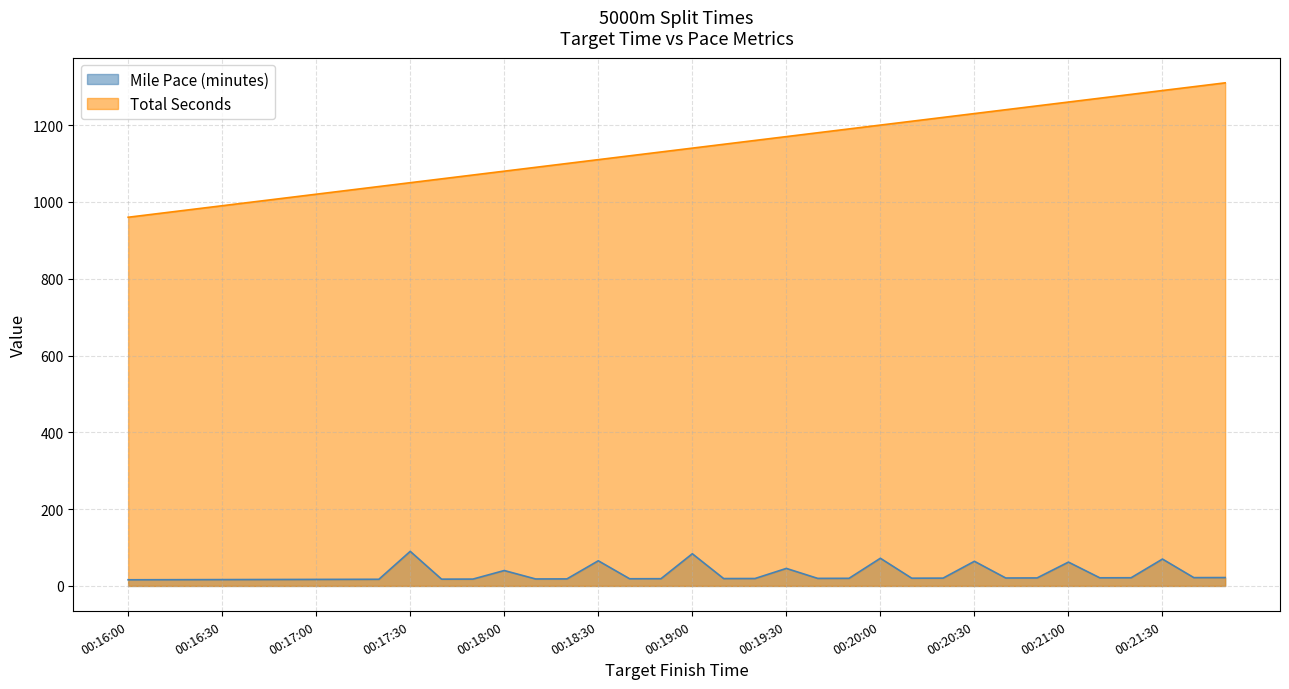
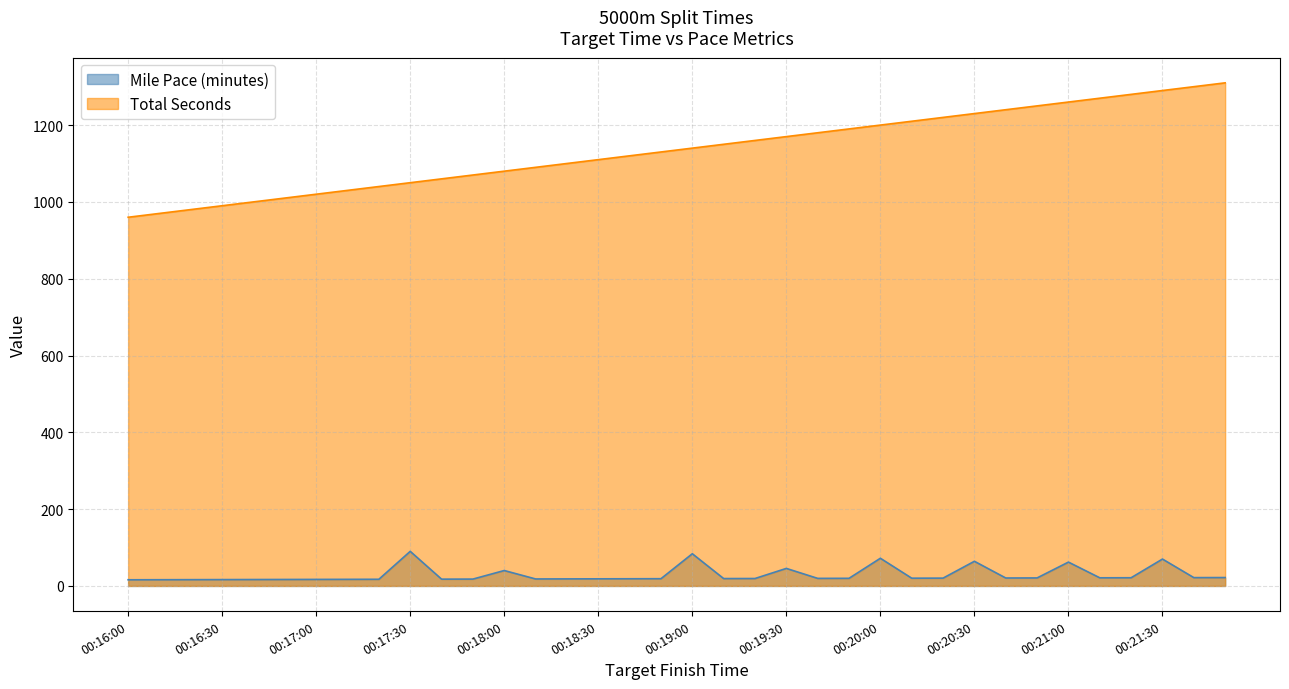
  {
    "Mile Pace (minutes)": {
      "00:16:00": 20,
      "00:16:30": 20,
      "00:17:00": 20,
      "00:17:30": 90,
      "00:18:00": 40,
-     "00:18:30": 70,
+     "00:18:30": 20,
      "00:19:00": 80,
      "00:19:30": 50,
      "00:20:00": 70,
      "00:20:30": 60,
      "00:21:00": 60,
      "00:21:30": 70
    },
    "Total Seconds": {
      "00:16:00": 960,
      "00:16:30": 990,
      "00:17:00": 1020,
      "00:17:30": 1050,
      "00:18:00": 1080,
      "00:18:30": 1110,
      "00:19:00": 1140,
      "00:19:30": 1170,
      "00:20:00": 1200,
      "00:20:30": 1230,
      "00:21:00": 1260,
      "00:21:30": 1290
    }
  }
